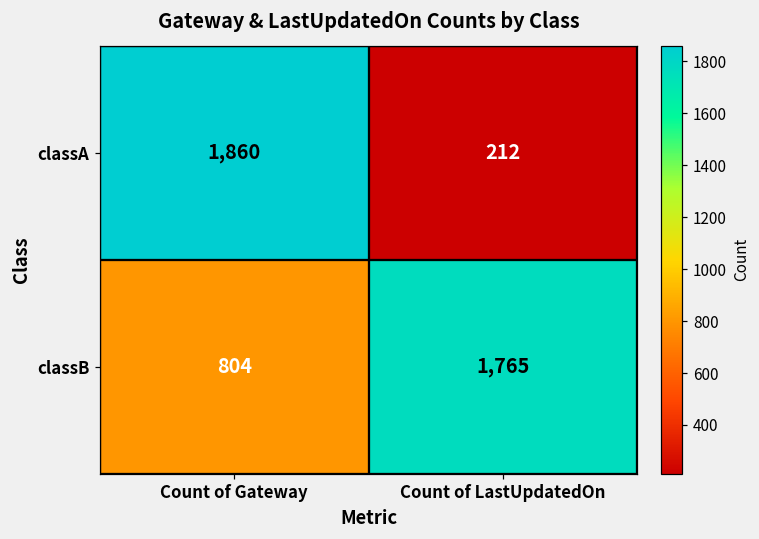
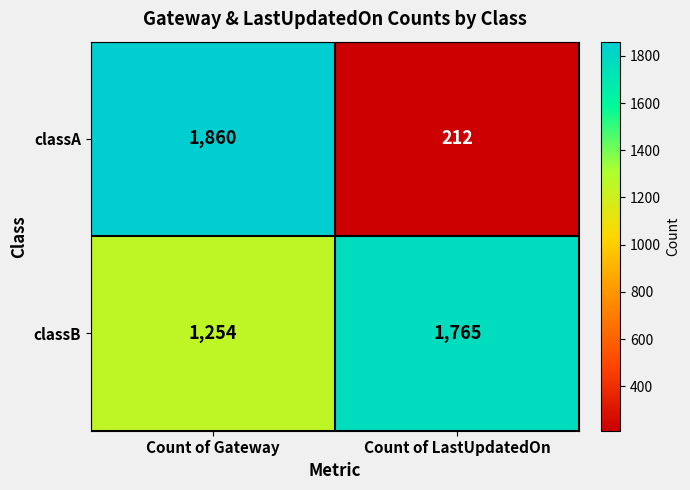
  {
    "classA": {
      "Count of Gateway": "1,860",
      "Count of LastUpdatedOn": "212"
    },
    "classB": {
-     "Count of Gateway": "804",
+     "Count of Gateway": "1,254",
      "Count of LastUpdatedOn": "1,765"
    }
  }
